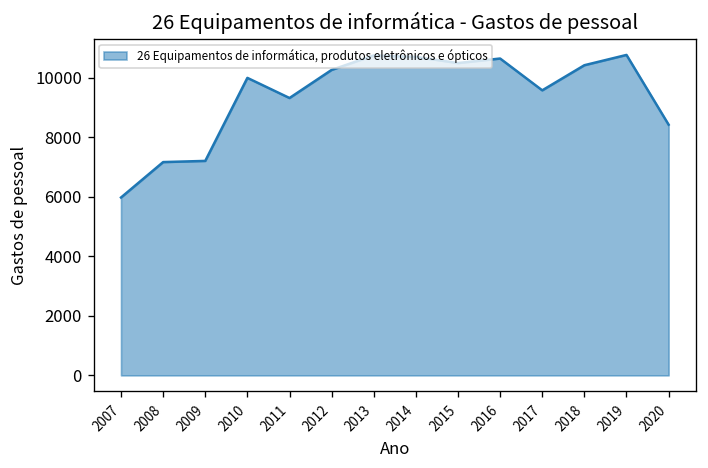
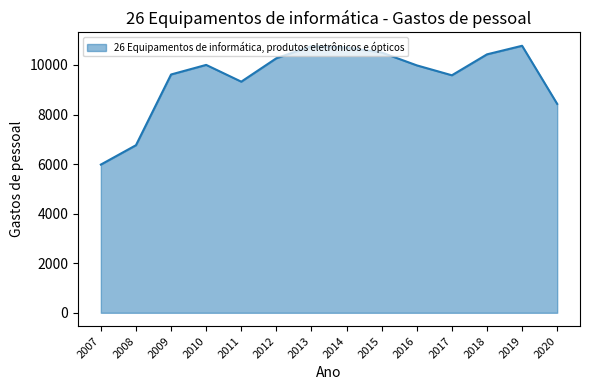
  {
    "2007": 6000,
-   "2008": 7200,
-   "2009": 7200,
+   "2008": 6800,
+   "2009": 9600,
    "2010": 10000,
    "2011": 9300,
    "2012": 10300,
-   "2016": 10700,
+   "2016": 10000,
    "2017": 9600,
    "2018": 10400,
    "2019": 10800,
    "2020": 8400
  }
